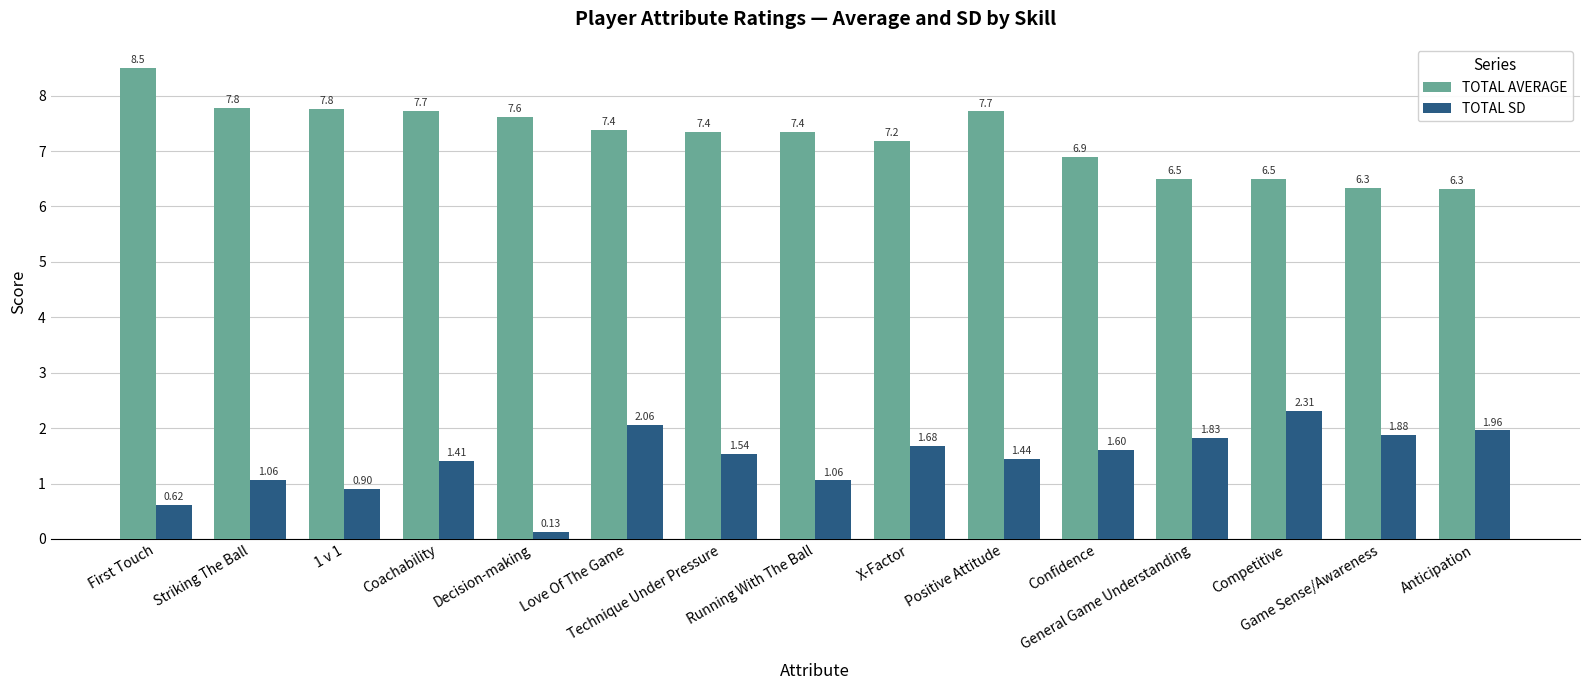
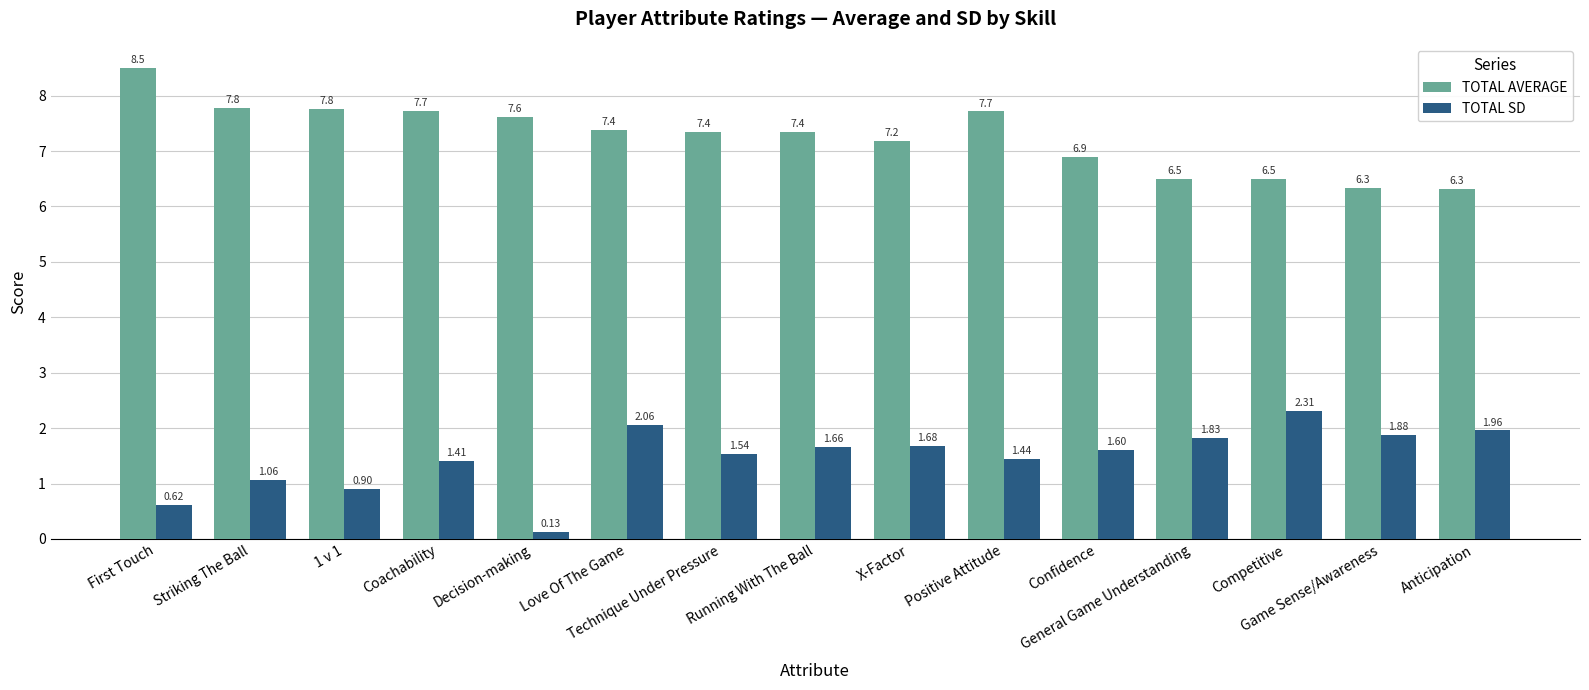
  {
    "TOTAL AVERAGE": {
      "First Touch": 8.5,
      "Striking The Ball": 7.8,
      "1 v 1": 7.8,
      "Coachability": 7.7,
      "Decision-making": 7.6,
      "Love Of The Game": 7.4,
      "Technique Under Pressure": 7.4,
      "Running With The Ball": 7.4,
      "X-Factor": 7.2,
      "Positive Attitude": 7.7,
      "Confidence": 6.9,
      "General Game Understanding": 6.5,
      "Competitive": 6.5,
      "Game Sense/Awareness": 6.3,
      "Anticipation": 6.3
    },
    "TOTAL SD": {
      "First Touch": 0.62,
      "Striking The Ball": 1.06,
      "1 v 1": 0.90,
      "Coachability": 1.41,
      "Decision-making": 0.13,
      "Love Of The Game": 2.06,
      "Technique Under Pressure": 1.54,
-     "Running With The Ball": 1.06,
+     "Running With The Ball": 1.66,
      "X-Factor": 1.68,
      "Positive Attitude": 1.44,
      "Confidence": 1.60,
      "General Game Understanding": 1.83,
      "Competitive": 2.31,
      "Game Sense/Awareness": 1.88,
      "Anticipation": 1.96
    }
  }
